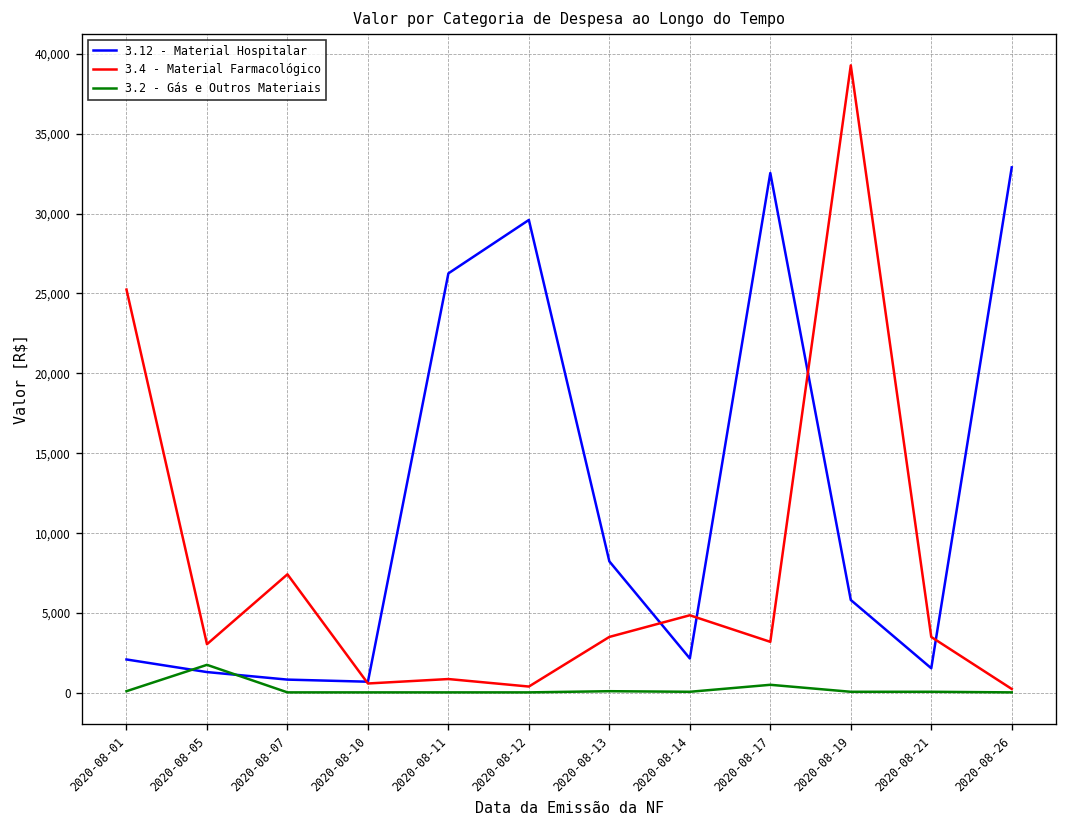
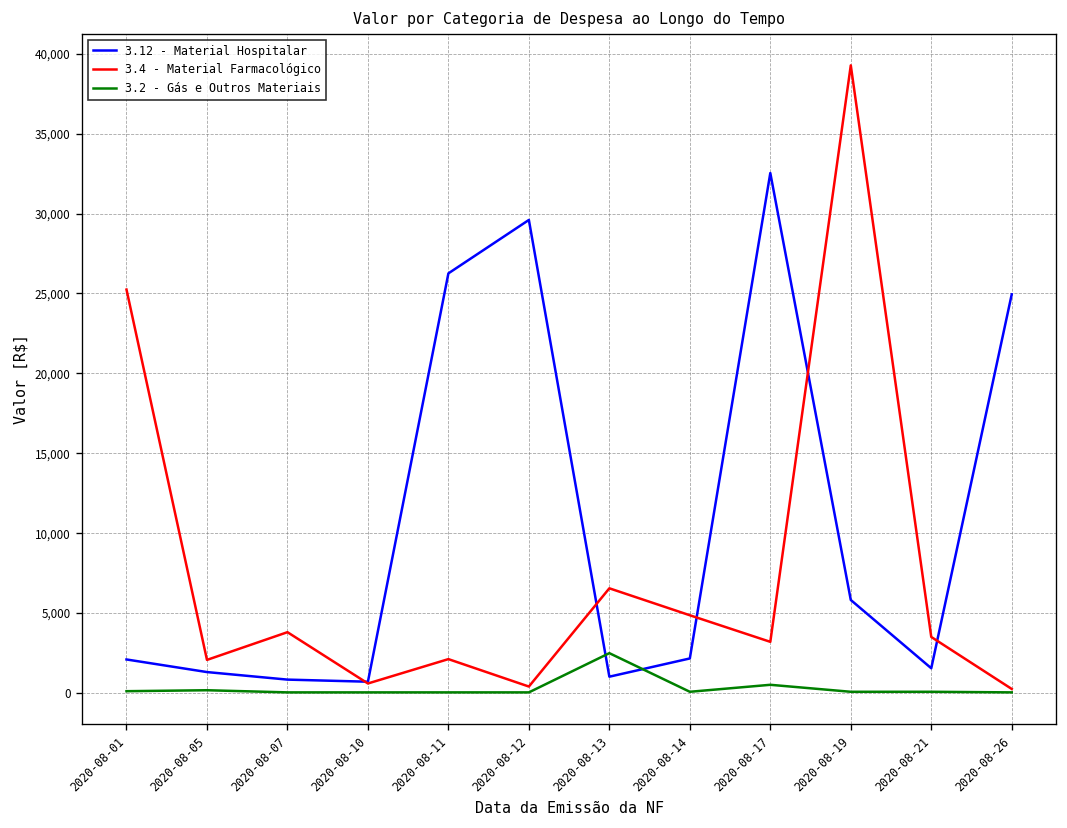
  {
    "3.12 - Material Hospitalar": {
      "2020-08-01": "2,100",
      "2020-08-05": "1,300",
      "2020-08-07": "800",
      "2020-08-11": "26,300",
      "2020-08-12": "29,600",
-     "2020-08-13": "8,200",
+     "2020-08-13": "1,000",
      "2020-08-14": "2,200",
      "2020-08-17": "32,500",
      "2020-08-19": "5,800",
      "2020-08-21": "1,500",
-     "2020-08-26": "32,900"
+     "2020-08-26": "24,900"
    },
    "3.4 - Material Farmacológico": {
      "2020-08-01": "25,200",
-     "2020-08-05": "3,100",
-     "2020-08-07": "7,400",
-     "2020-08-11": "900",
+     "2020-08-05": "2,100",
+     "2020-08-07": "3,800",
+     "2020-08-11": "2,100",
      "2020-08-12": "400",
-     "2020-08-13": "3,500",
+     "2020-08-13": "6,500",
      "2020-08-14": "4,900",
      "2020-08-17": "3,200",
      "2020-08-19": "39,300",
      "2020-08-21": "3,500",
      "2020-08-26": "300"
    },
    "3.2 - Gás e Outros Materiais": {
      "2020-08-01": "100",
-     "2020-08-05": "1,800",
+     "2020-08-05": "200",
      "2020-08-07": "0",
      "2020-08-10": "0",
      "2020-08-11": "0",
      "2020-08-12": "0",
-     "2020-08-13": "100",
+     "2020-08-13": "2,500",
      "2020-08-14": "100",
      "2020-08-17": "500",
      "2020-08-19": "100",
      "2020-08-21": "100",
      "2020-08-26": "0"
    }
  }
